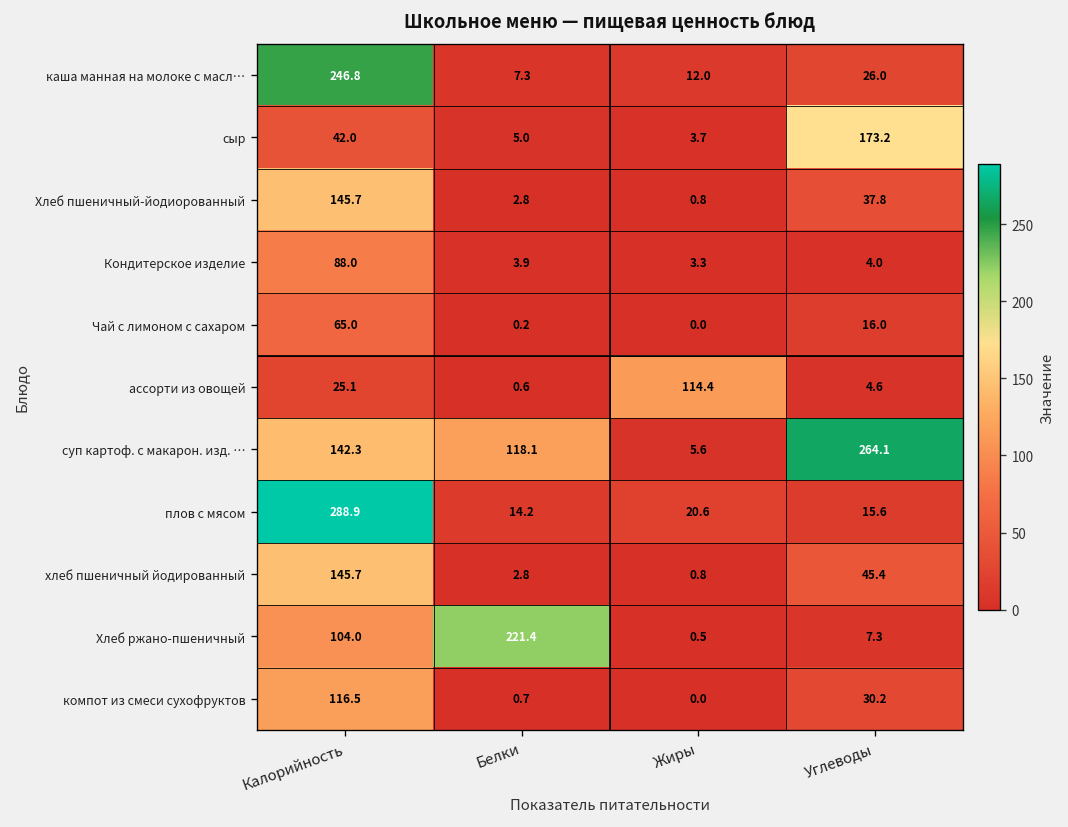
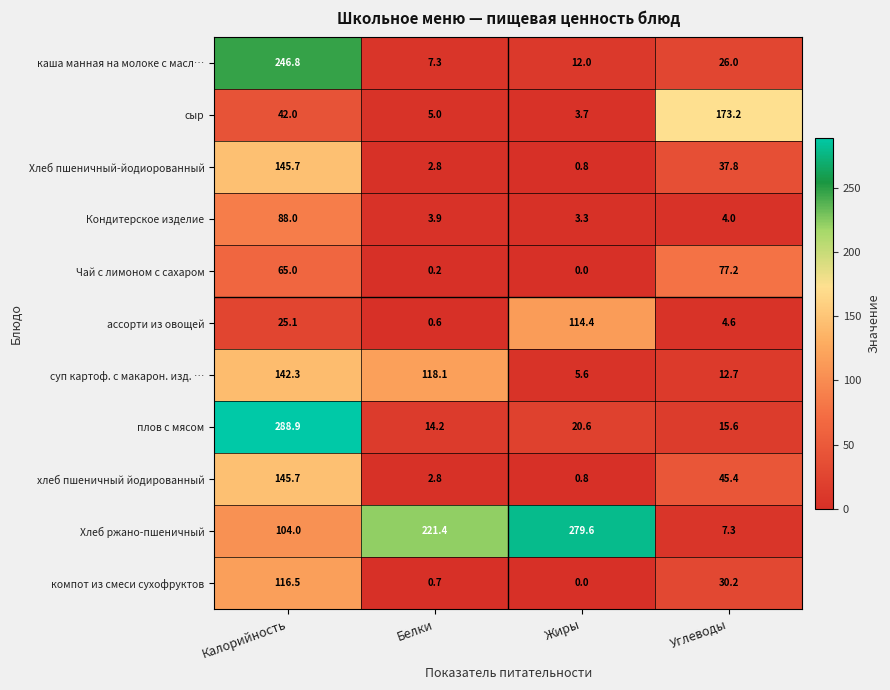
  {
    "каша манная на молоке с масл…": {
      "Калорийность": 246.8,
      "Белки": 7.3,
      "Жиры": 12.0,
      "Углеводы": 26.0
    },
    "сыр": {
      "Калорийность": 42.0,
      "Белки": 5.0,
      "Жиры": 3.7,
      "Углеводы": 173.2
    },
    "Хлеб пшеничный-йодиорованный": {
      "Калорийность": 145.7,
      "Белки": 2.8,
      "Жиры": 0.8,
      "Углеводы": 37.8
    },
    "Кондитерское изделие": {
      "Калорийность": 88.0,
      "Белки": 3.9,
      "Жиры": 3.3,
      "Углеводы": 4.0
    },
    "Чай с лимоном с сахаром": {
      "Калорийность": 65.0,
      "Белки": 0.2,
      "Жиры": 0.0,
-     "Углеводы": 16.0
+     "Углеводы": 77.2
    },
    "ассорти из овощей": {
      "Калорийность": 25.1,
      "Белки": 0.6,
      "Жиры": 114.4,
      "Углеводы": 4.6
    },
    "суп картоф. с макарон. изд. …": {
      "Калорийность": 142.3,
      "Белки": 118.1,
      "Жиры": 5.6,
-     "Углеводы": 264.1
+     "Углеводы": 12.7
    },
    "плов с мясом": {
      "Калорийность": 288.9,
      "Белки": 14.2,
      "Жиры": 20.6,
      "Углеводы": 15.6
    },
    "хлеб пшеничный йодированный": {
      "Калорийность": 145.7,
      "Белки": 2.8,
      "Жиры": 0.8,
      "Углеводы": 45.4
    },
    "Хлеб ржано-пшеничный": {
      "Калорийность": 104.0,
      "Белки": 221.4,
-     "Жиры": 0.5,
+     "Жиры": 279.6,
      "Углеводы": 7.3
    },
    "компот из смеси сухофруктов": {
      "Калорийность": 116.5,
      "Белки": 0.7,
      "Жиры": 0.0,
      "Углеводы": 30.2
    }
  }
